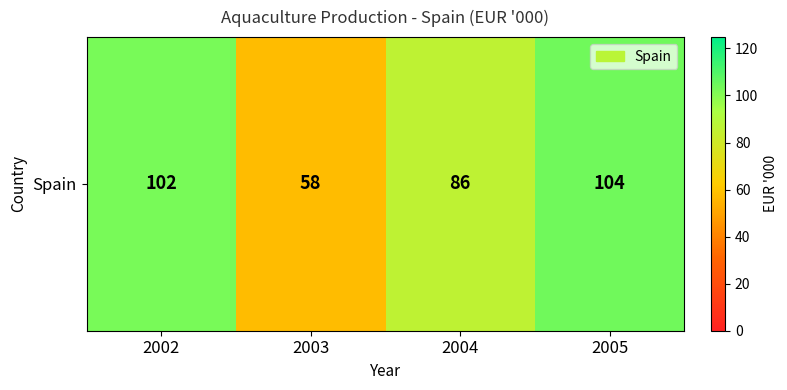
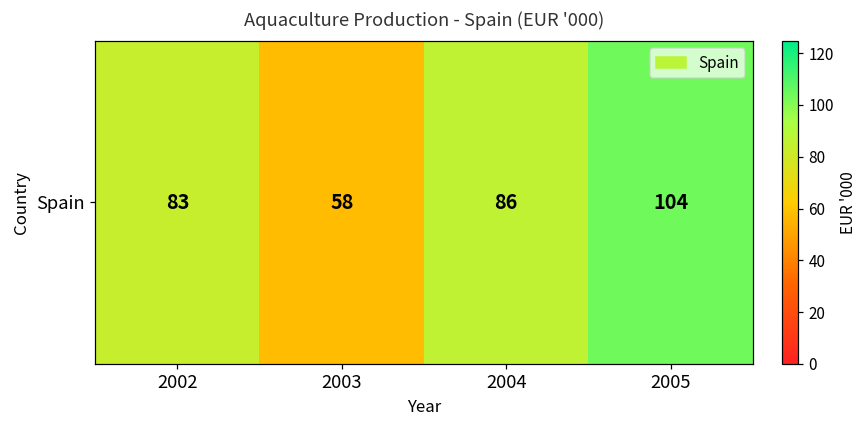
  {
    "Spain": {
-     "2002": 102,
+     "2002": 83,
      "2003": 58,
      "2004": 86,
      "2005": 104
    }
  }
